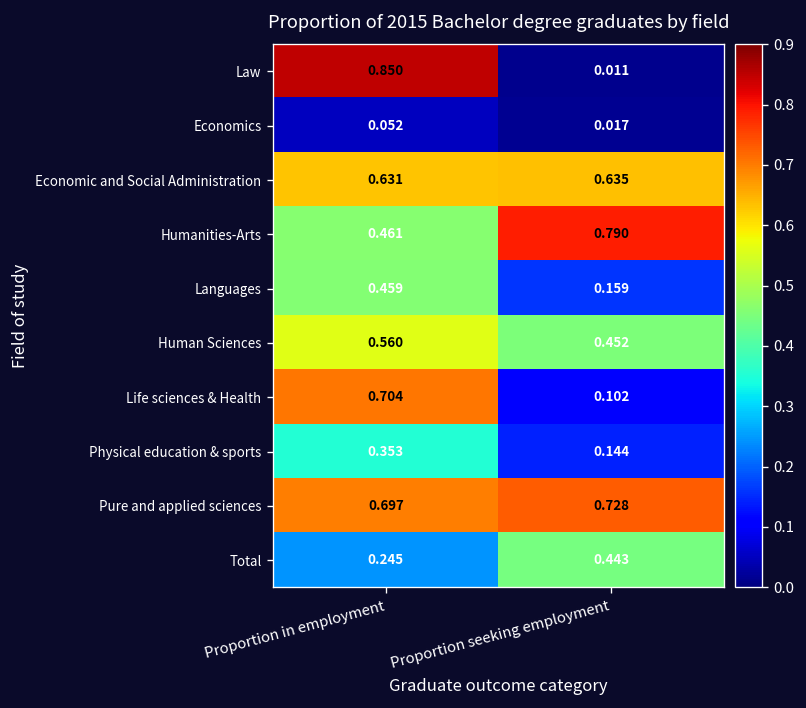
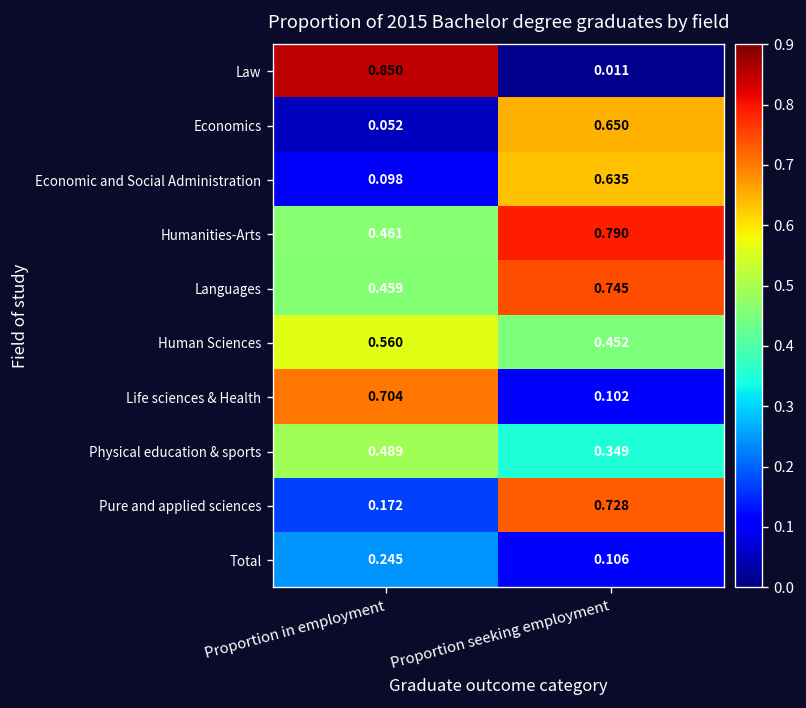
  {
    "Law": {
      "Proportion in employment": 0.850,
      "Proportion seeking employment": 0.011
    },
    "Economics": {
      "Proportion in employment": 0.052,
-     "Proportion seeking employment": 0.017
+     "Proportion seeking employment": 0.650
    },
    "Economic and Social Administration": {
-     "Proportion in employment": 0.631,
+     "Proportion in employment": 0.098,
      "Proportion seeking employment": 0.635
    },
    "Humanities-Arts": {
      "Proportion in employment": 0.461,
      "Proportion seeking employment": 0.790
    },
    "Languages": {
      "Proportion in employment": 0.459,
-     "Proportion seeking employment": 0.159
+     "Proportion seeking employment": 0.745
    },
    "Human Sciences": {
      "Proportion in employment": 0.560,
      "Proportion seeking employment": 0.452
    },
    "Life sciences & Health": {
      "Proportion in employment": 0.704,
      "Proportion seeking employment": 0.102
    },
    "Physical education & sports": {
-     "Proportion in employment": 0.353,
-     "Proportion seeking employment": 0.144
+     "Proportion in employment": 0.489,
+     "Proportion seeking employment": 0.349
    },
    "Pure and applied sciences": {
-     "Proportion in employment": 0.697,
+     "Proportion in employment": 0.172,
      "Proportion seeking employment": 0.728
    },
    "Total": {
      "Proportion in employment": 0.245,
-     "Proportion seeking employment": 0.443
+     "Proportion seeking employment": 0.106
    }
  }
